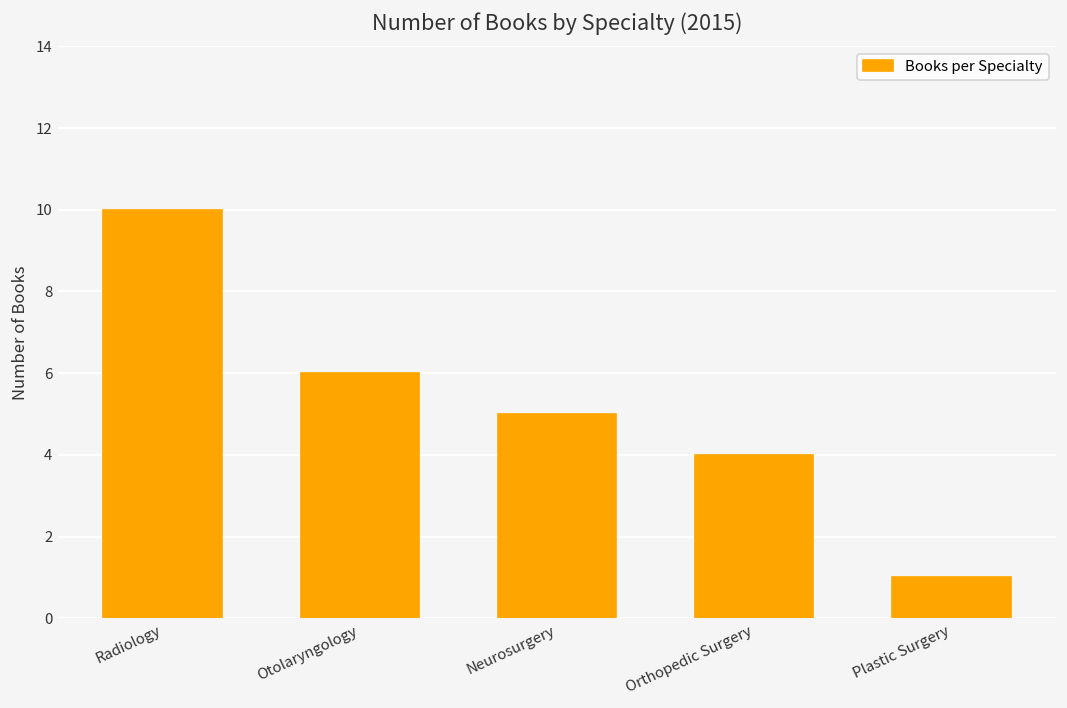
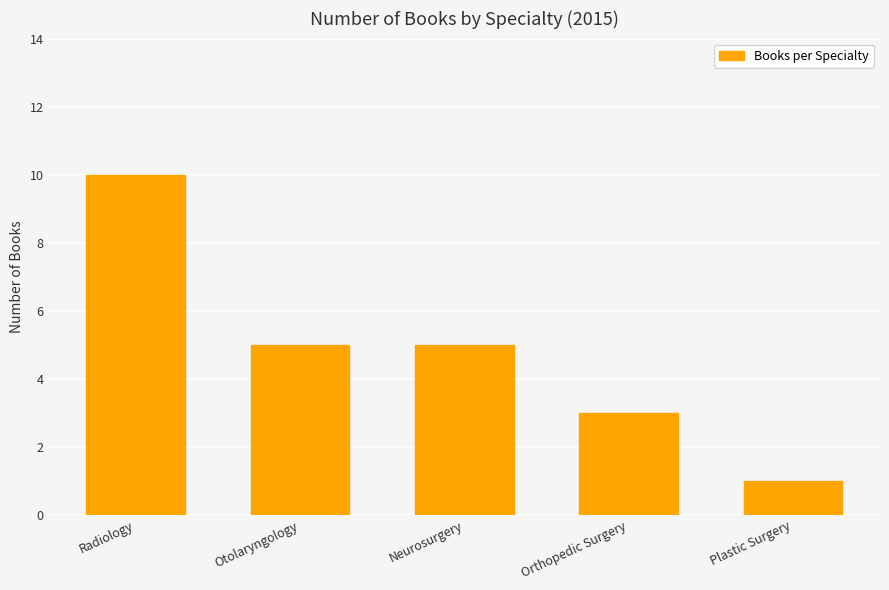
  {
    "Radiology": 10,
-   "Otolaryngology": 6,
+   "Otolaryngology": 5,
    "Neurosurgery": 5,
-   "Orthopedic Surgery": 4,
+   "Orthopedic Surgery": 3,
    "Plastic Surgery": 1
  }
